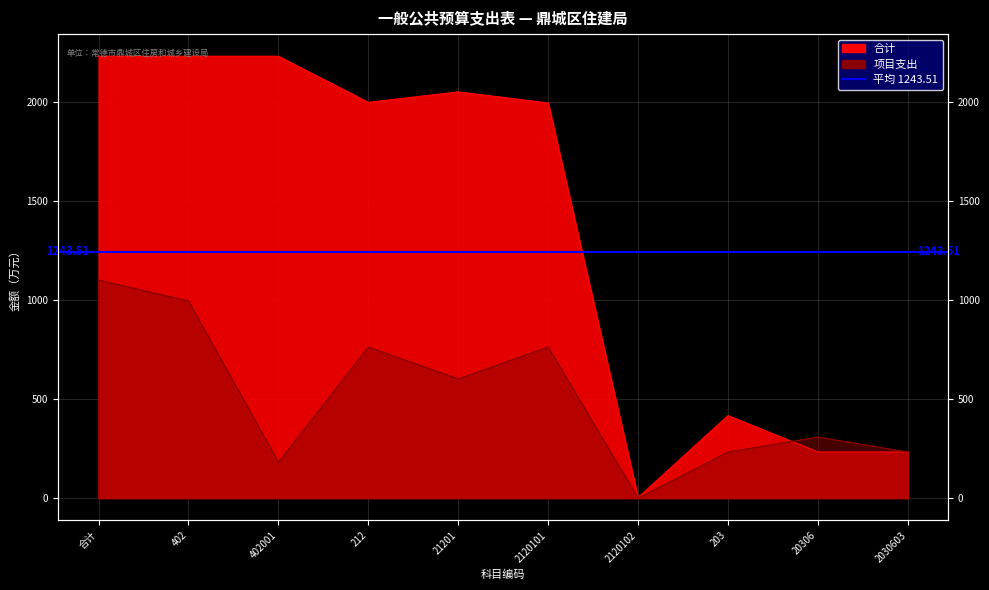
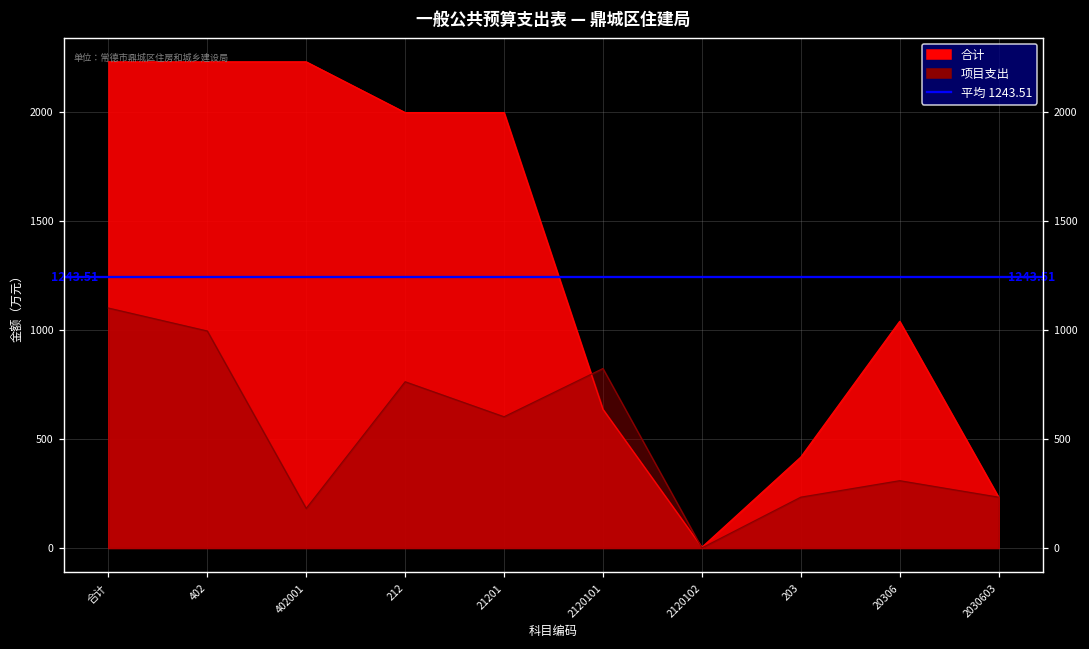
  {
    "合计": {
      "合计": 2230,
      "402": 2230,
      "402001": 2230,
      "212": 2000,
-     "21201": 2050,
-     "2120101": 2000,
+     "21201": 2000,
+     "2120101": 640,
      "203": 420,
-     "20306": 230
+     "20306": 1040
    },
    "项目支出": {
      "402": 1000,
      "402001": 180,
      "212": 760,
      "21201": 600,
-     "2120101": 760,
+     "2120101": 820,
      "203": 230,
      "20306": 310
    }
  }
